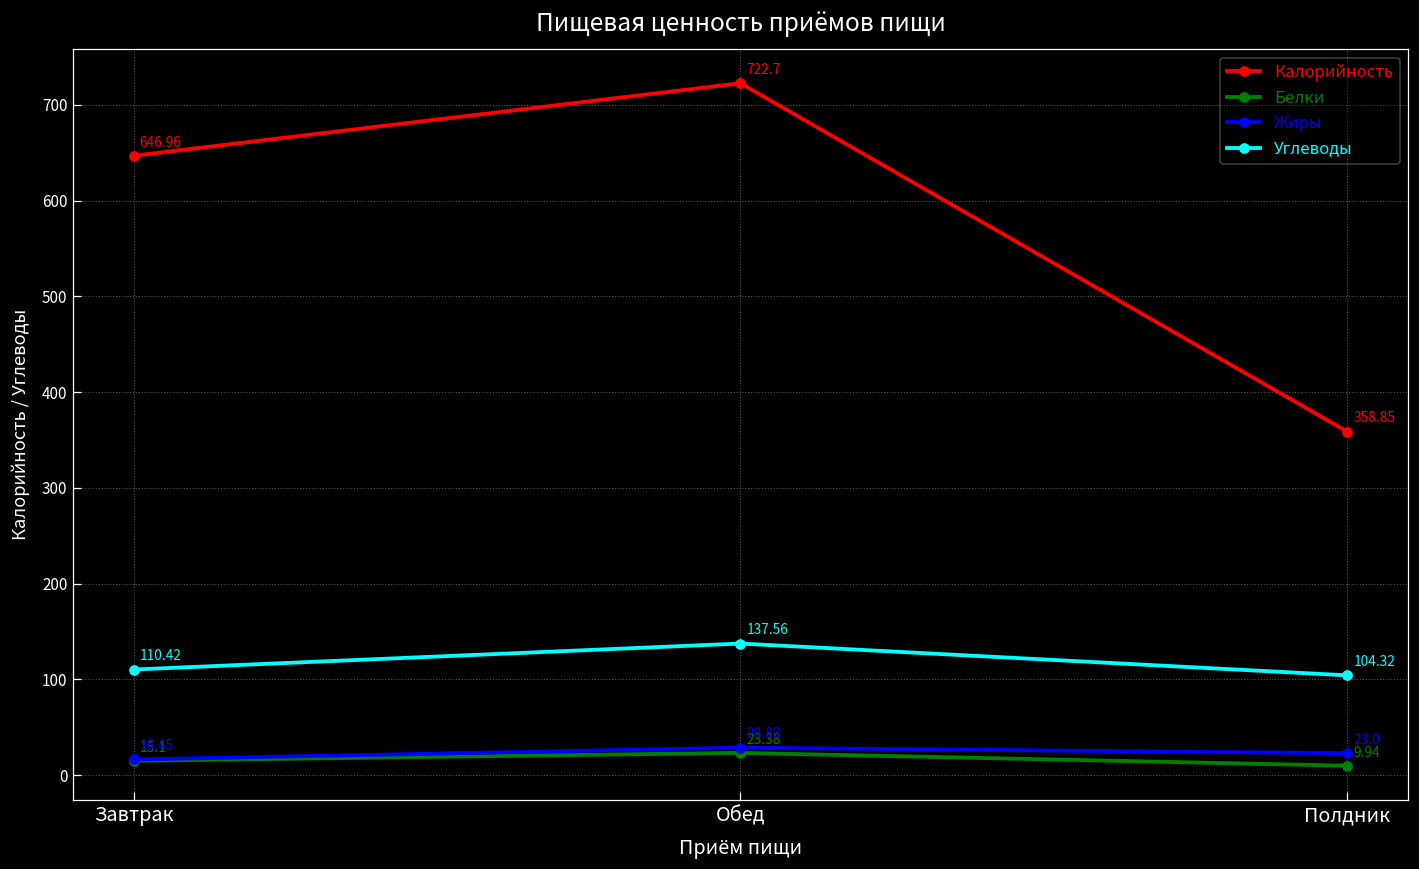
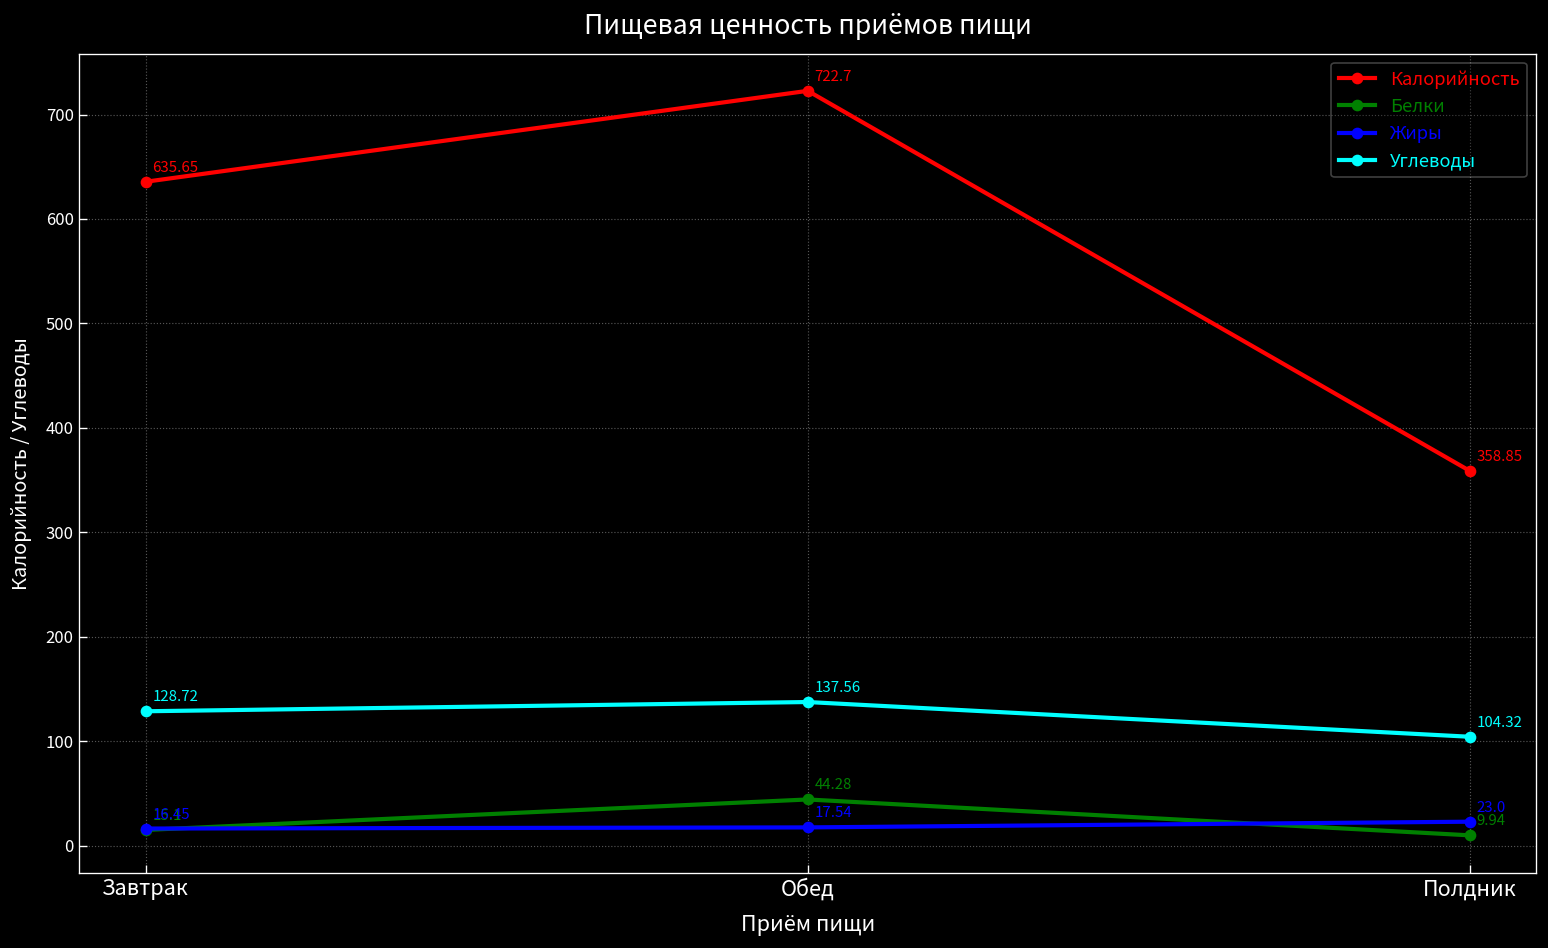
  {
    "Калорийность": {
-     "Завтрак": 646.96,
+     "Завтрак": 635.65,
      "Обед": 722.7,
      "Полдник": 358.85
    },
    "Белки": {
-     "Обед": 23.38,
+     "Обед": 44.28,
      "Полдник": 9.94
    },
    "Жиры": {
-     "Обед": 28.83,
+     "Обед": 17.54,
      "Полдник": 23.0
    },
    "Углеводы": {
-     "Завтрак": 110.42,
+     "Завтрак": 128.72,
      "Обед": 137.56,
      "Полдник": 104.32
    }
  }
